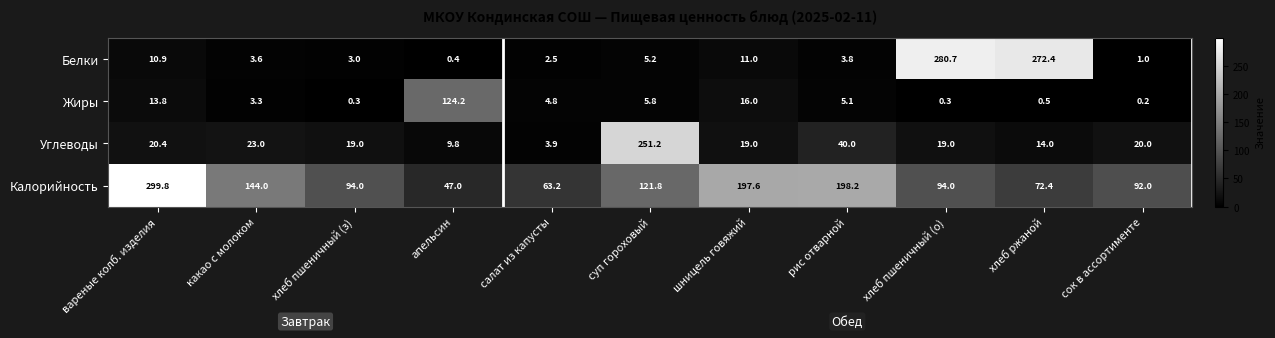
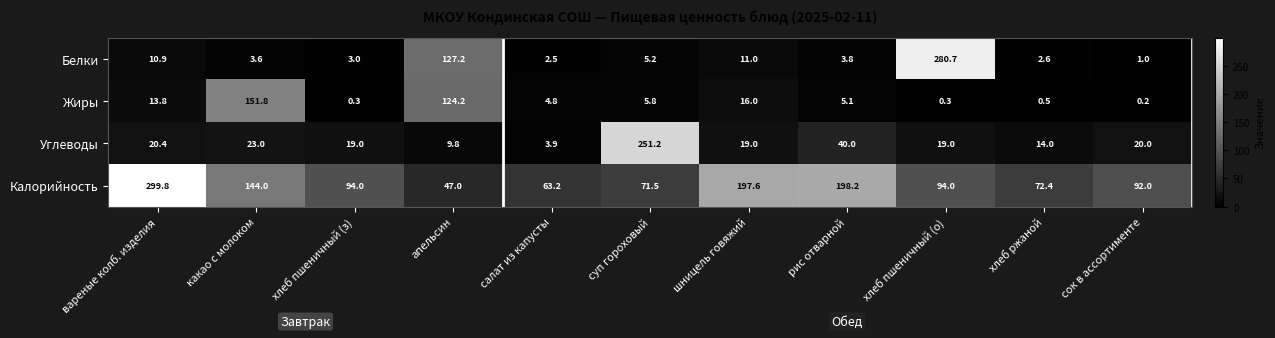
  {
    "Белки": {
      "вареные колб. изделия": 10.9,
      "какао с молоком": 3.6,
      "хлеб пшеничный (з)": 3.0,
-     "апельсин": 0.4,
+     "апельсин": 127.2,
      "салат из капусты": 2.5,
      "суп гороховый": 5.2,
      "шницель говяжий": 11.0,
      "рис отварной": 3.8,
      "хлеб пшеничный (о)": 280.7,
-     "хлеб ржаной": 272.4,
+     "хлеб ржаной": 2.6,
      "сок в ассортименте": 1.0
    },
    "Жиры": {
      "вареные колб. изделия": 13.8,
-     "какао с молоком": 3.3,
+     "какао с молоком": 151.8,
      "хлеб пшеничный (з)": 0.3,
      "апельсин": 124.2,
      "салат из капусты": 4.8,
      "суп гороховый": 5.8,
      "шницель говяжий": 16.0,
      "рис отварной": 5.1,
      "хлеб пшеничный (о)": 0.3,
      "хлеб ржаной": 0.5,
      "сок в ассортименте": 0.2
    },
    "Углеводы": {
      "вареные колб. изделия": 20.4,
      "какао с молоком": 23.0,
      "хлеб пшеничный (з)": 19.0,
      "апельсин": 9.8,
      "салат из капусты": 3.9,
      "суп гороховый": 251.2,
      "шницель говяжий": 19.0,
      "рис отварной": 40.0,
      "хлеб пшеничный (о)": 19.0,
      "хлеб ржаной": 14.0,
      "сок в ассортименте": 20.0
    },
    "Калорийность": {
      "вареные колб. изделия": 299.8,
      "какао с молоком": 144.0,
      "хлеб пшеничный (з)": 94.0,
      "апельсин": 47.0,
      "салат из капусты": 63.2,
-     "суп гороховый": 121.8,
+     "суп гороховый": 71.5,
      "шницель говяжий": 197.6,
      "рис отварной": 198.2,
      "хлеб пшеничный (о)": 94.0,
      "хлеб ржаной": 72.4,
      "сок в ассортименте": 92.0
    }
  }
